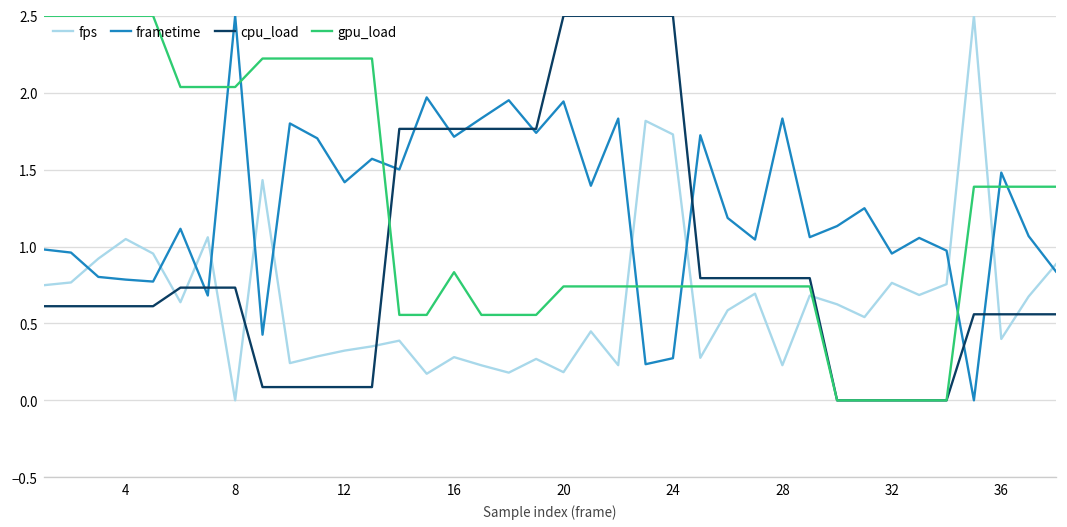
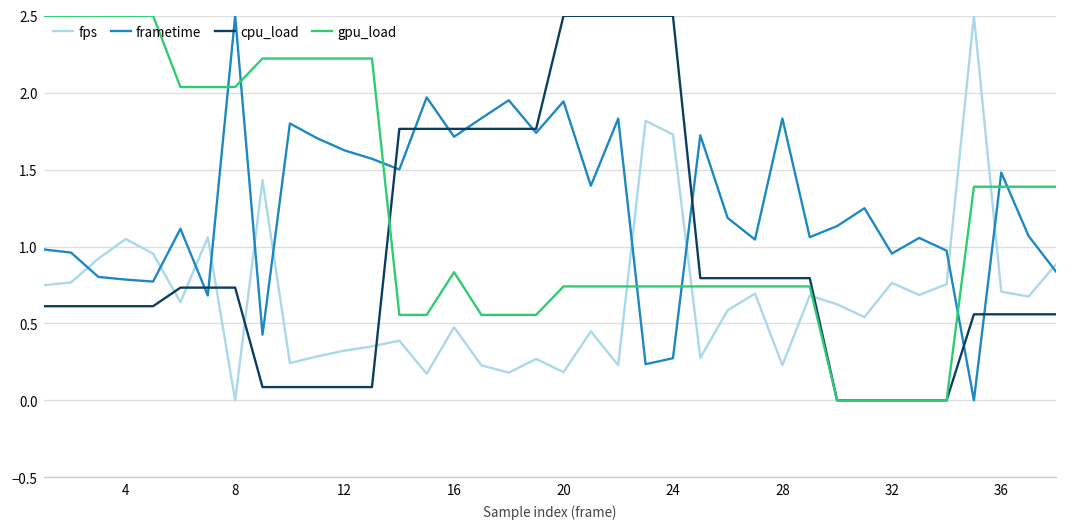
  {
    "fps": {
      "4": 1.05,
      "8": 0.00,
      "12": 0.32,
-     "16": 0.28,
+     "16": 0.48,
      "20": 0.18,
      "24": 1.73,
      "28": 0.23,
      "32": 0.76,
-     "36": 0.40
+     "36": 0.71
    },
    "frametime": {
      "4": 0.79,
      "8": 2.50,
-     "12": 1.42,
+     "12": 1.62,
      "16": 1.71,
      "20": 1.94,
      "24": 0.27,
      "28": 1.83,
      "32": 0.95,
      "36": 1.48
    },
    "cpu_load": {
      "4": 0.61,
      "8": 0.73,
      "12": 0.09,
      "16": 1.76,
      "20": 2.50,
      "24": 2.50,
      "28": 0.79,
      "36": 0.56
    },
    "gpu_load": {
      "4": 2.50,
      "8": 2.04,
      "12": 2.22,
      "16": 0.83,
      "20": 0.74,
      "24": 0.74,
      "28": 0.74,
      "36": 1.39
    }
  }
